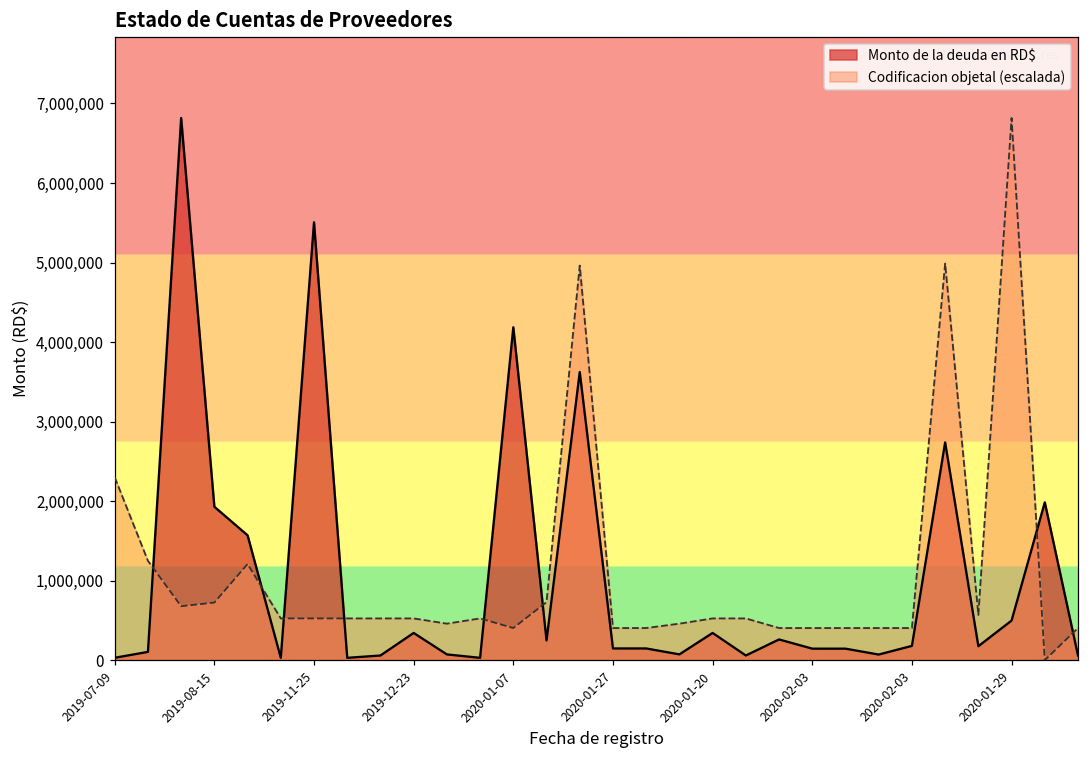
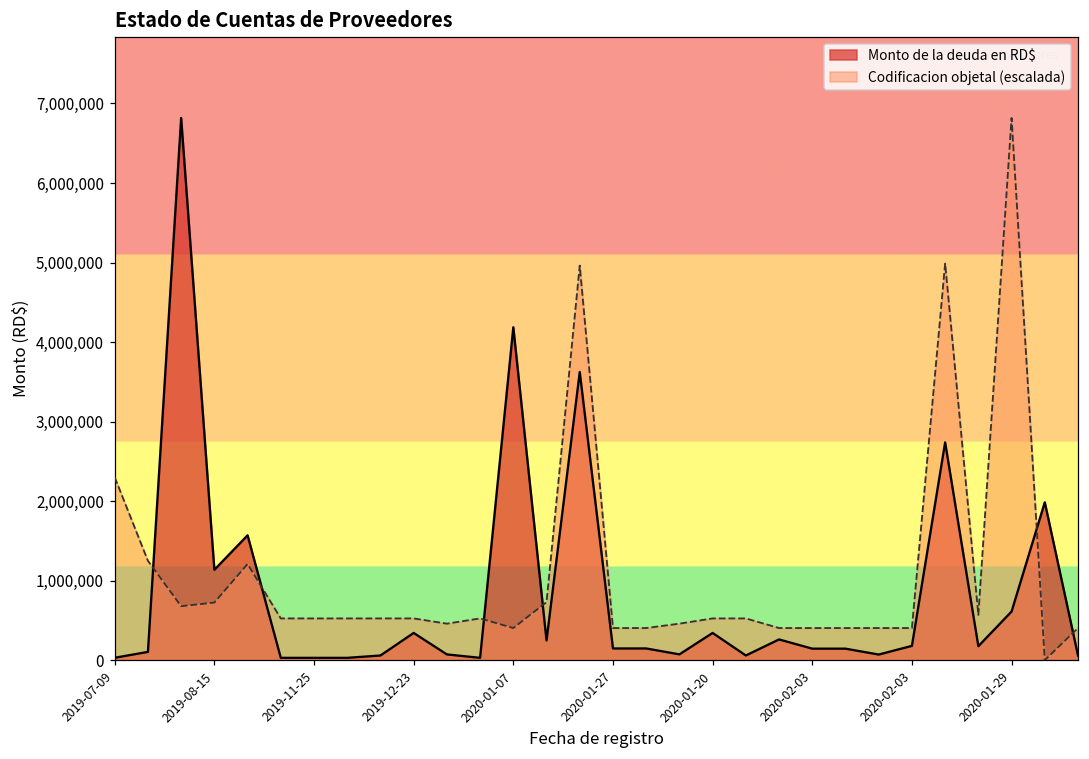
  {
    "Monto de la deuda en RD$": {
      "2019-07-09": "0",
-     "2019-08-15": "1,900,000",
-     "2019-11-25": "5,500,000",
+     "2019-08-15": "1,100,000",
+     "2019-11-25": "0",
      "2020-01-07": "4,200,000",
-     "2020-01-29": "500,000"
+     "2020-01-29": "600,000"
    },
    "Codificacion objetal (escalada)": {
      "2019-07-09": "2,300,000",
      "2019-08-15": "700,000",
      "2019-11-25": "500,000",
      "2020-01-07": "400,000",
      "2020-01-29": "6,800,000"
    }
  }
